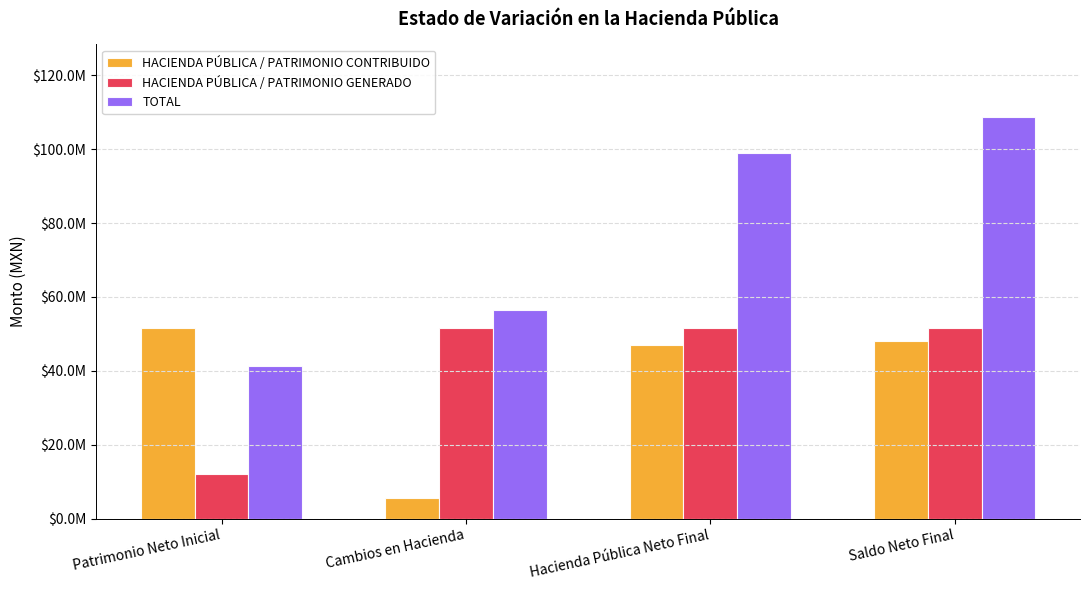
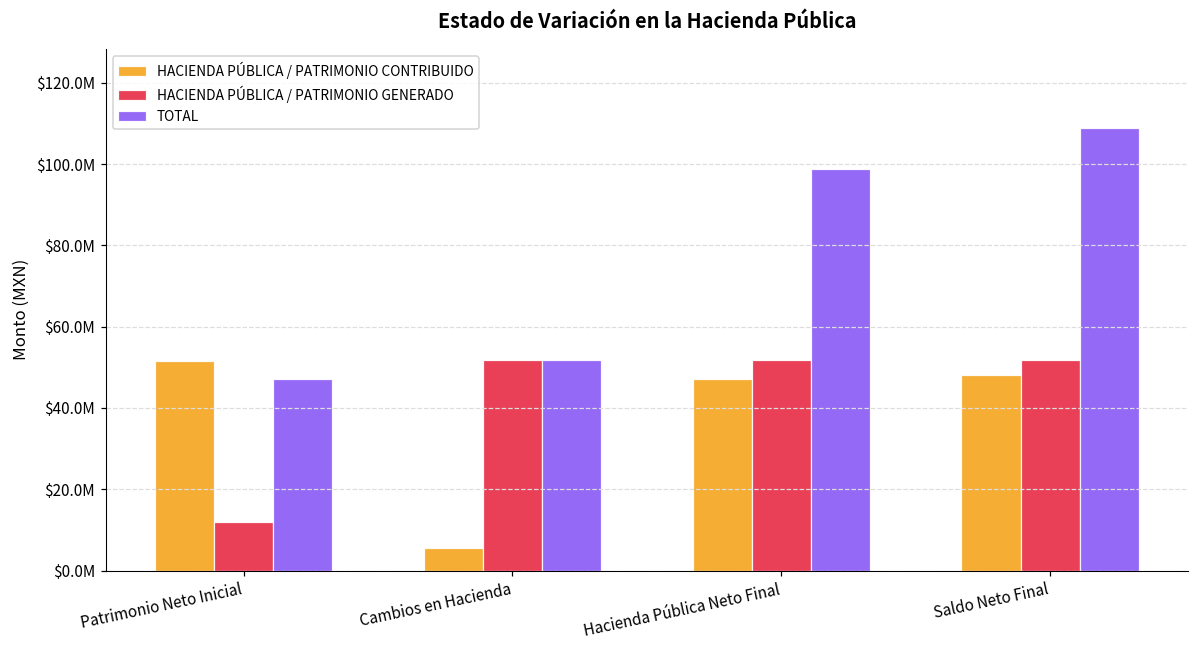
  {
    "HACIENDA PÚBLICA / PATRIMONIO CONTRIBUIDO": {
      "Patrimonio Neto Inicial": "$52000000",
      "Cambios en Hacienda": "$6000000",
      "Hacienda Pública Neto Final": "$47000000",
      "Saldo Neto Final": "$48000000"
    },
    "HACIENDA PÚBLICA / PATRIMONIO GENERADO": {
      "Patrimonio Neto Inicial": "$12000000",
      "Cambios en Hacienda": "$52000000",
      "Hacienda Pública Neto Final": "$52000000",
      "Saldo Neto Final": "$52000000"
    },
    "TOTAL": {
-     "Patrimonio Neto Inicial": "$41000000",
-     "Cambios en Hacienda": "$56000000",
+     "Patrimonio Neto Inicial": "$47000000",
+     "Cambios en Hacienda": "$52000000",
      "Hacienda Pública Neto Final": "$99000000",
      "Saldo Neto Final": "$109000000"
    }
  }
